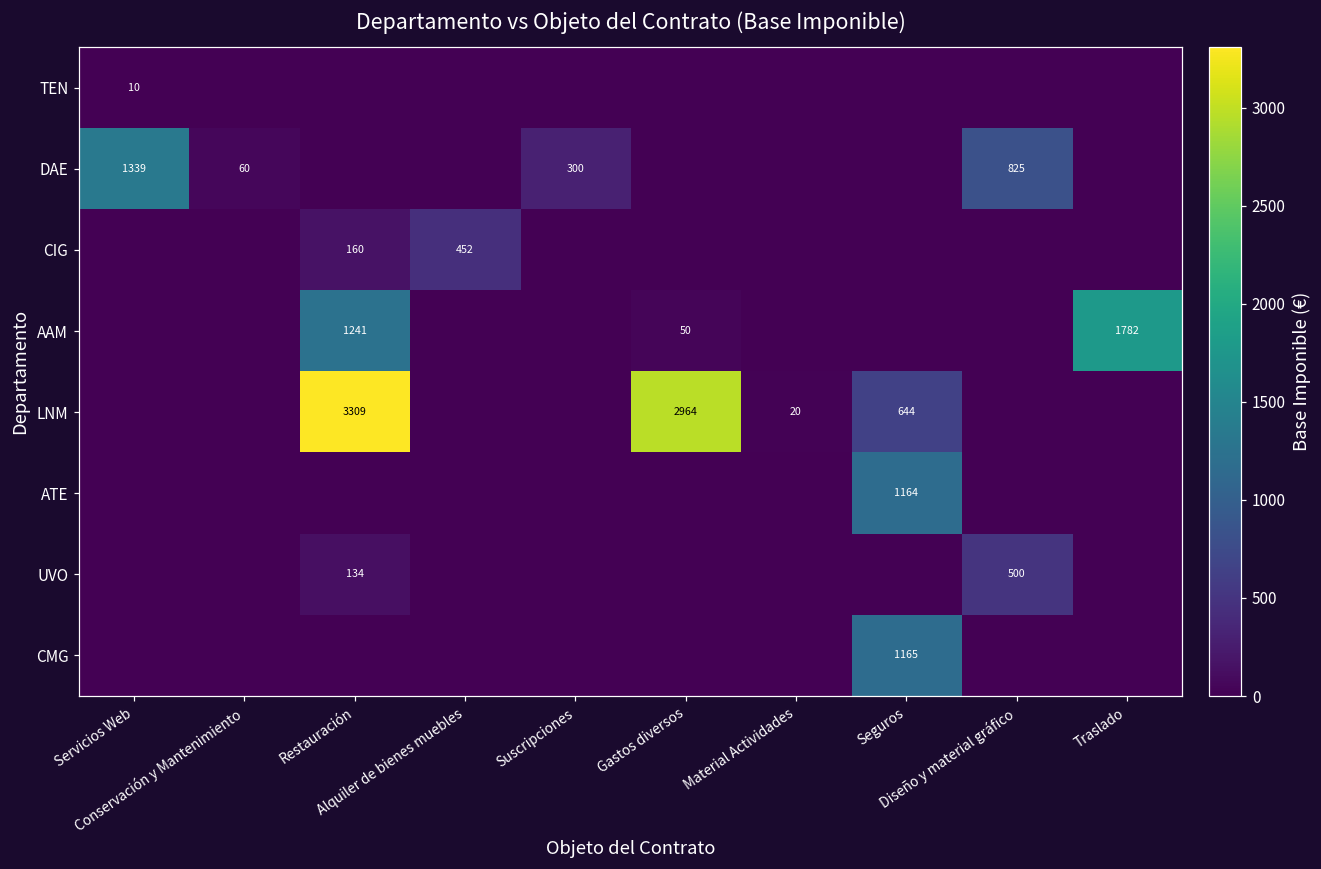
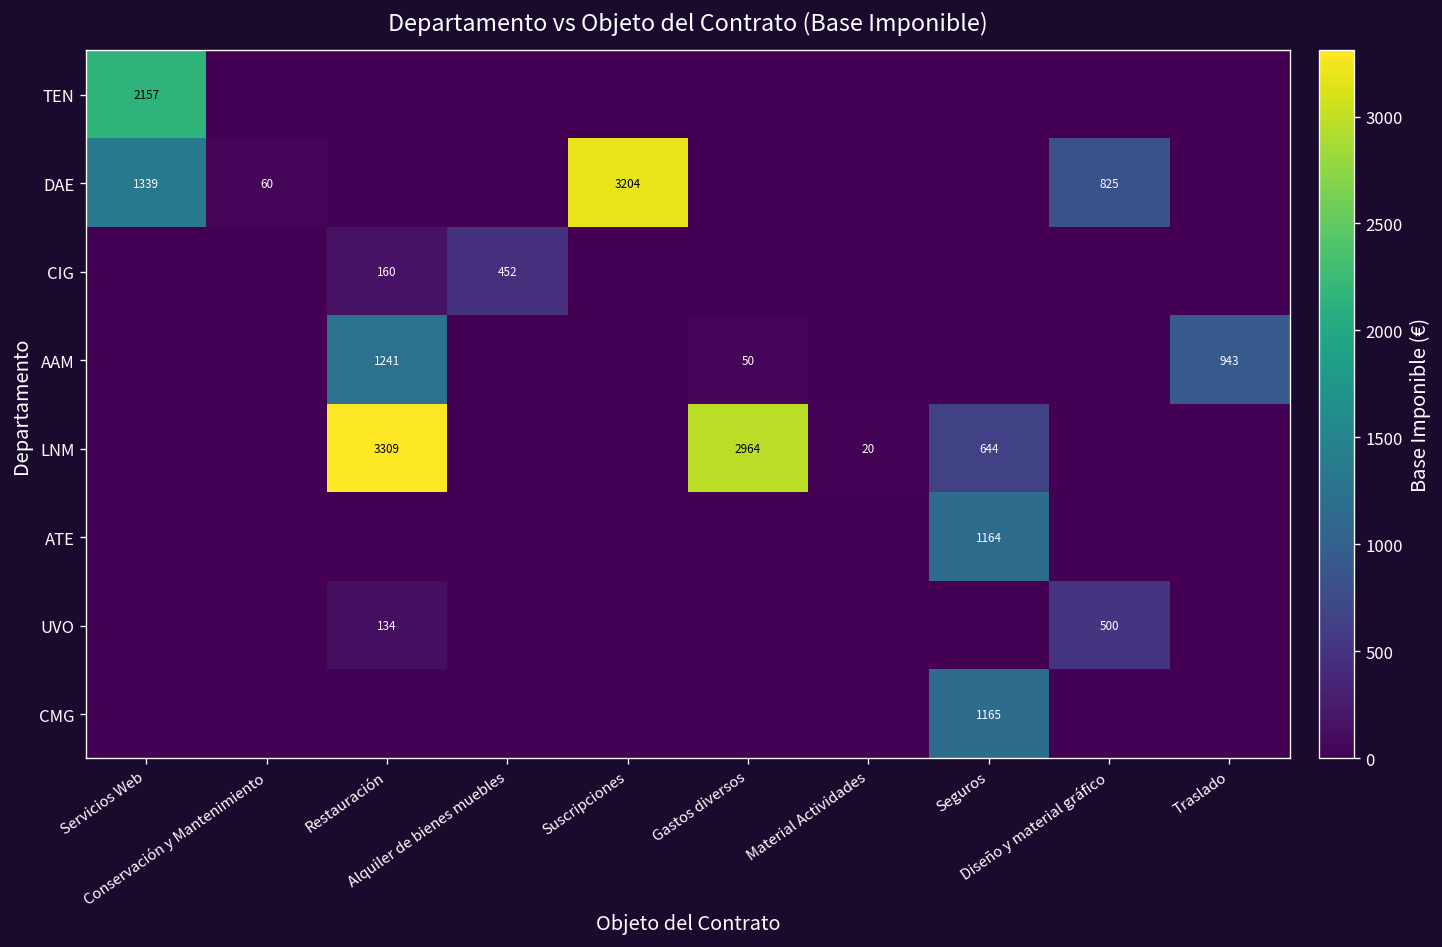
  {
    "TEN": {
-     "Servicios Web": 10
+     "Servicios Web": 2157
    },
    "DAE": {
      "Servicios Web": 1339,
      "Conservación y Mantenimiento": 60,
-     "Suscripciones": 300,
+     "Suscripciones": 3204,
      "Diseño y material gráfico": 825
    },
    "CIG": {
      "Restauración": 160,
      "Alquiler de bienes muebles": 452
    },
    "AAM": {
      "Restauración": 1241,
      "Gastos diversos": 50,
-     "Traslado": 1782
+     "Traslado": 943
    },
    "LNM": {
      "Restauración": 3309,
      "Gastos diversos": 2964,
      "Material Actividades": 20,
      "Seguros": 644
    },
    "ATE": {
      "Seguros": 1164
    },
    "UVO": {
      "Restauración": 134,
      "Diseño y material gráfico": 500
    },
    "CMG": {
      "Seguros": 1165
    }
  }
